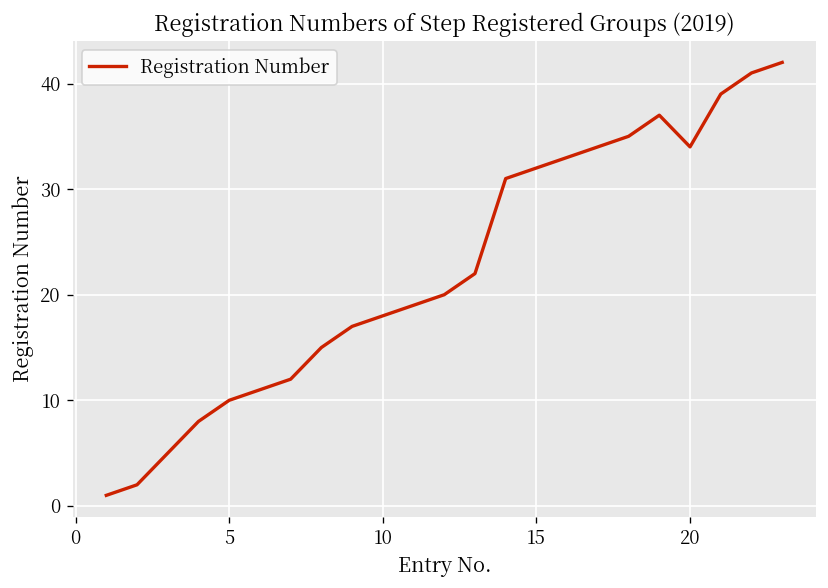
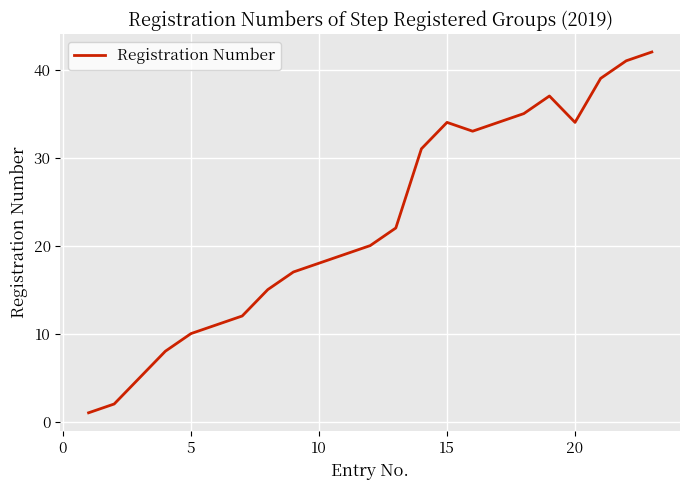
  {
    "5": 10,
    "10": 18,
-   "15": 32,
+   "15": 34,
    "20": 34
  }
